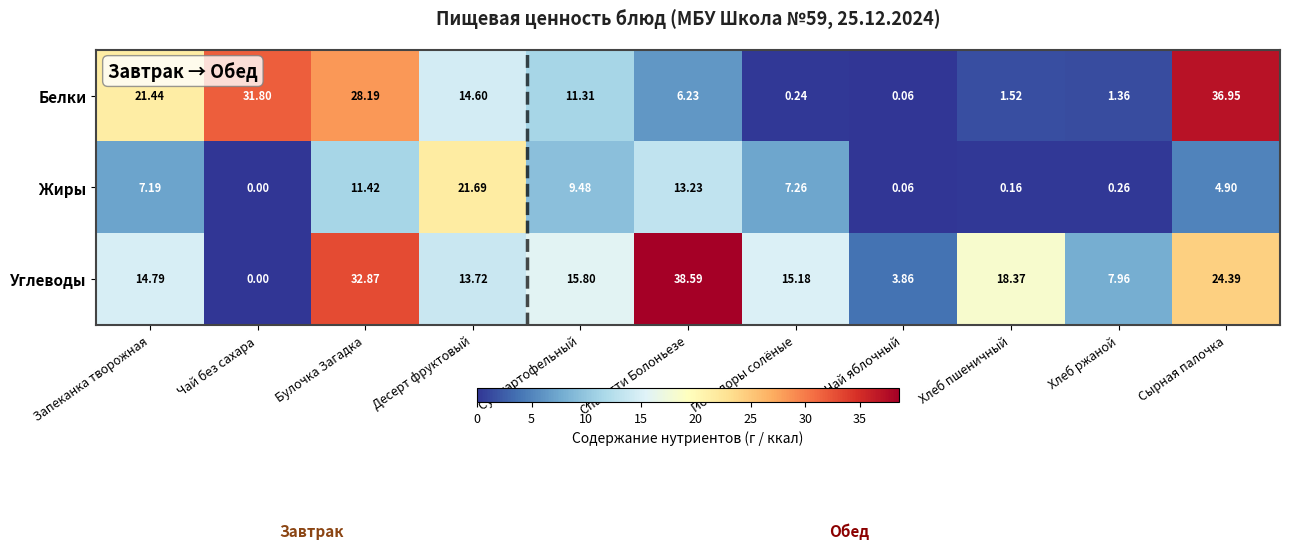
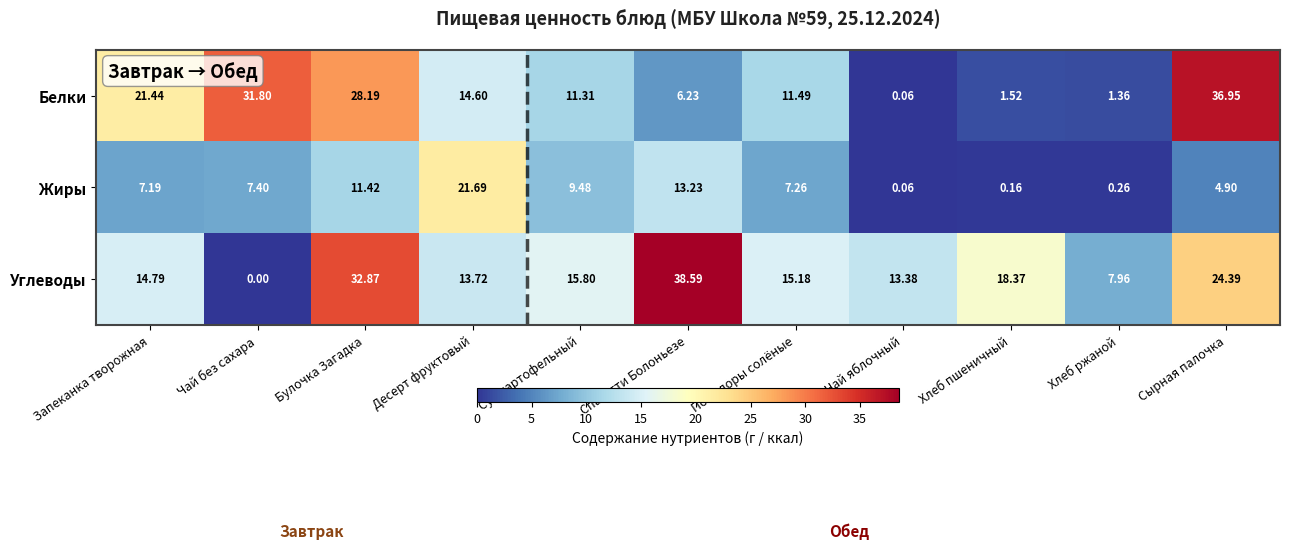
  {
    "Белки": {
      "Запеканка творожная": 21.44,
      "Чай без сахара": 31.80,
      "Булочка Загадка": 28.19,
      "Десерт фруктовый": 14.60,
      "Суп картофельный": 11.31,
      "Спагетти Болоньезе": 6.23,
-     "Помидоры солёные": 0.24,
+     "Помидоры солёные": 11.49,
      "Чай яблочный": 0.06,
      "Хлеб пшеничный": 1.52,
      "Хлеб ржаной": 1.36,
      "Сырная палочка": 36.95
    },
    "Жиры": {
      "Запеканка творожная": 7.19,
-     "Чай без сахара": 0.00,
+     "Чай без сахара": 7.40,
      "Булочка Загадка": 11.42,
      "Десерт фруктовый": 21.69,
      "Суп картофельный": 9.48,
      "Спагетти Болоньезе": 13.23,
      "Помидоры солёные": 7.26,
      "Чай яблочный": 0.06,
      "Хлеб пшеничный": 0.16,
      "Хлеб ржаной": 0.26,
      "Сырная палочка": 4.90
    },
    "Углеводы": {
      "Запеканка творожная": 14.79,
      "Чай без сахара": 0.00,
      "Булочка Загадка": 32.87,
      "Десерт фруктовый": 13.72,
      "Суп картофельный": 15.80,
      "Спагетти Болоньезе": 38.59,
      "Помидоры солёные": 15.18,
-     "Чай яблочный": 3.86,
+     "Чай яблочный": 13.38,
      "Хлеб пшеничный": 18.37,
      "Хлеб ржаной": 7.96,
      "Сырная палочка": 24.39
    }
  }
